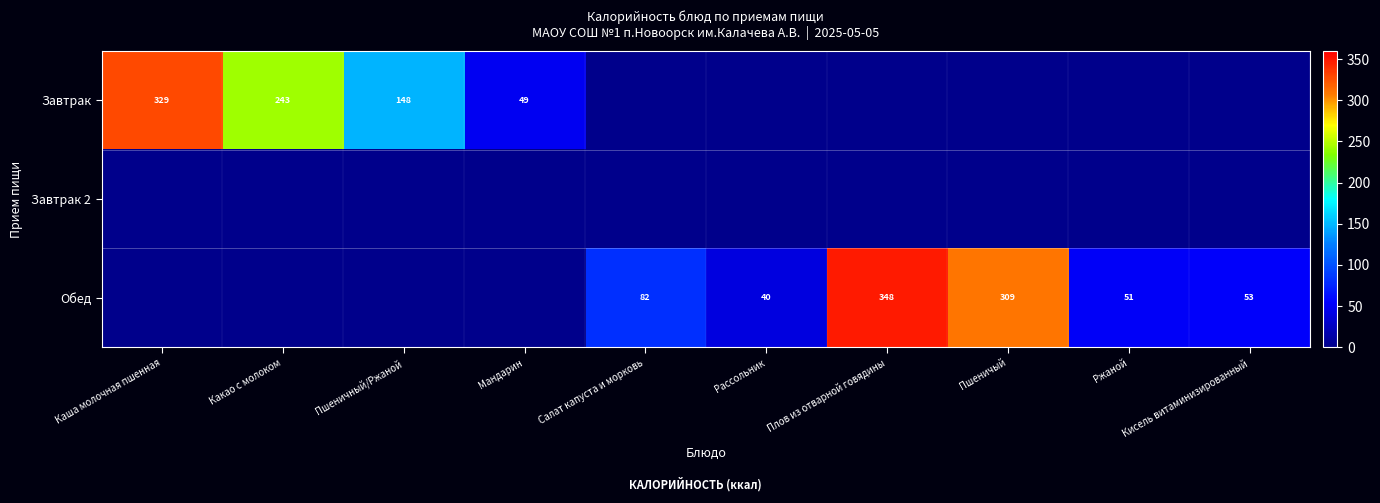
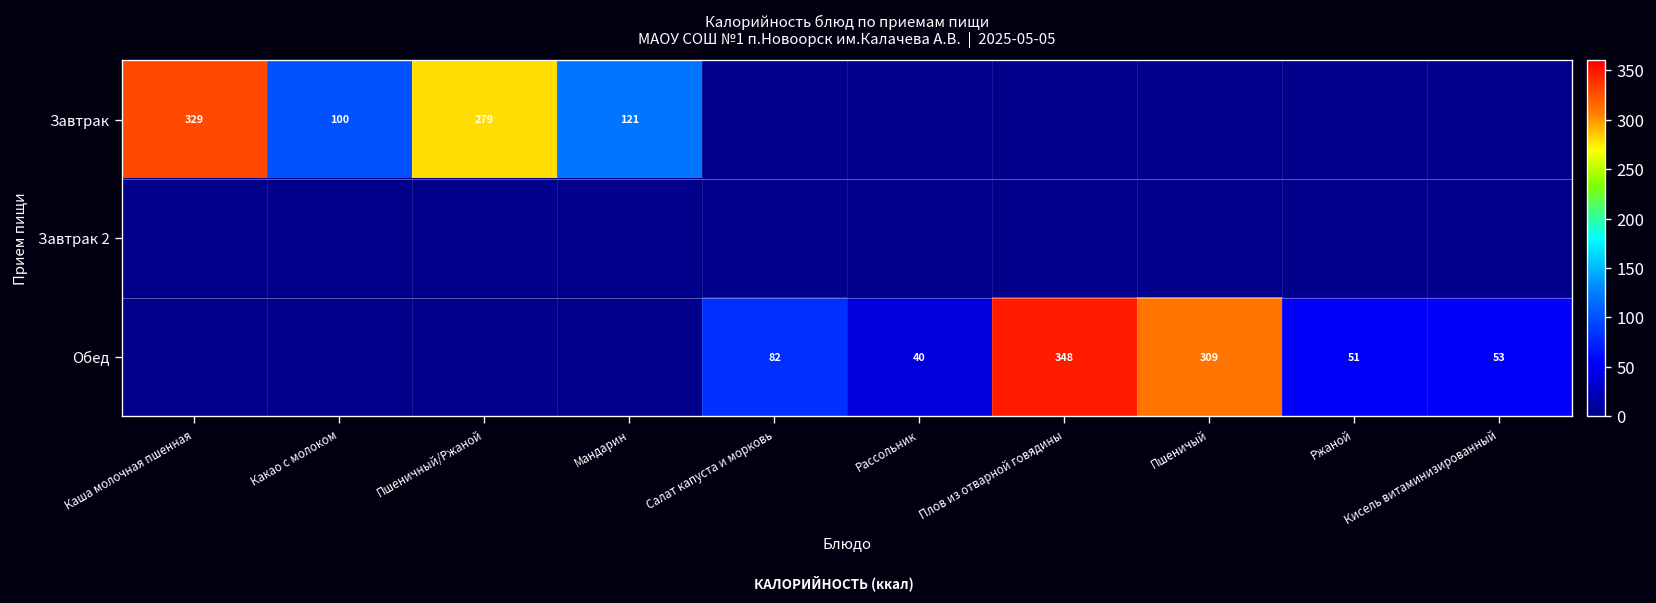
  {
    "Завтрак": {
      "Каша молочная пшенная": 329,
-     "Какао с молоком": 243,
-     "Пшеничный/Ржаной": 148,
-     "Мандарин": 49
+     "Какао с молоком": 100,
+     "Пшеничный/Ржаной": 279,
+     "Мандарин": 121
    },
    "Обед": {
      "Салат капуста и морковь": 82,
      "Рассольник": 40,
      "Плов из отварной говядины": 348,
      "Пшеничый": 309,
      "Ржаной": 51,
      "Кисель витаминизированный": 53
    }
  }
